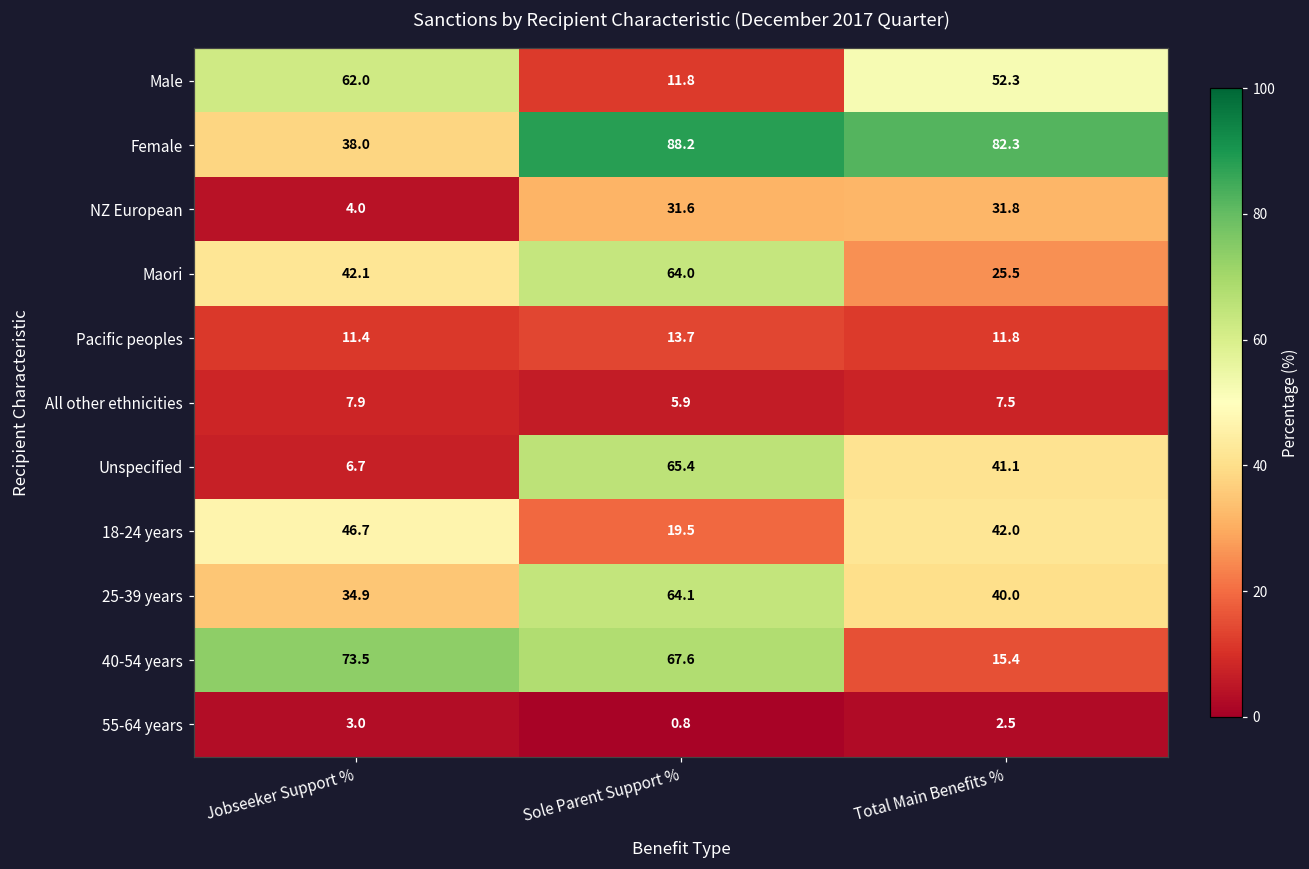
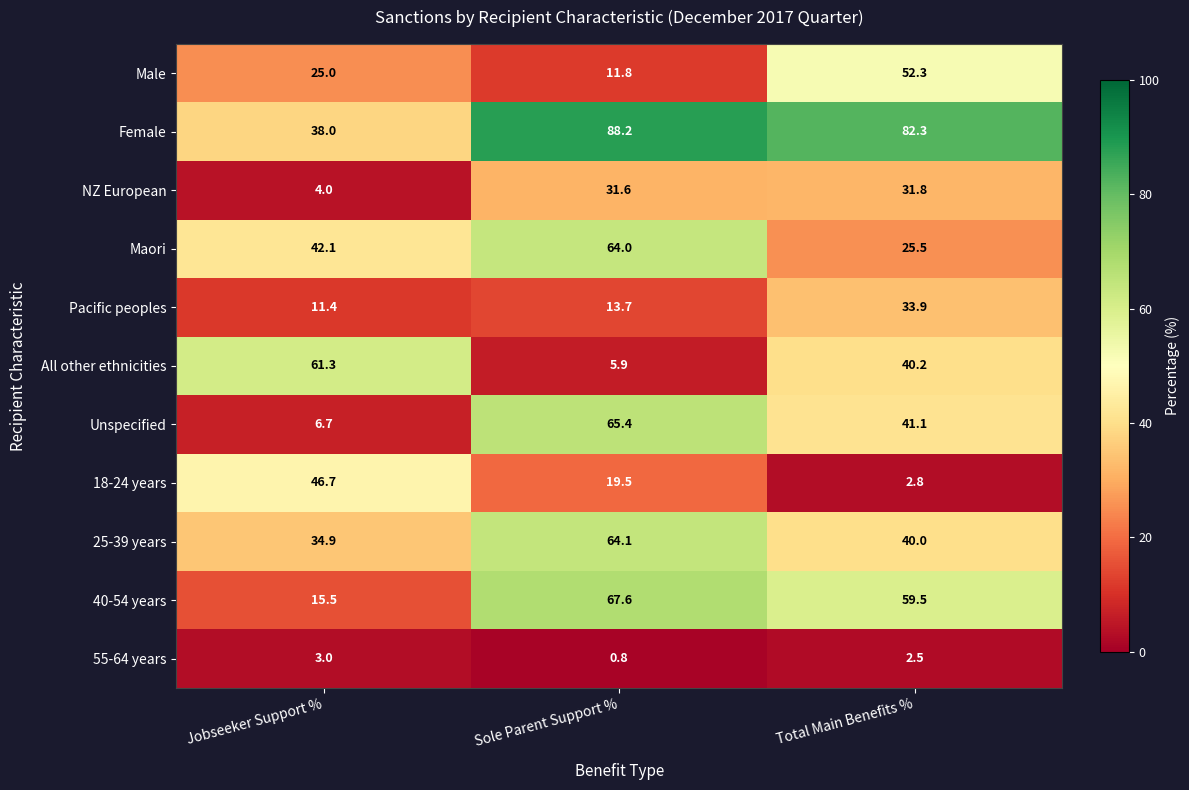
  {
    "Male": {
-     "Jobseeker Support %": 62.0,
+     "Jobseeker Support %": 25.0,
      "Sole Parent Support %": 11.8,
      "Total Main Benefits %": 52.3
    },
    "Female": {
      "Jobseeker Support %": 38.0,
      "Sole Parent Support %": 88.2,
      "Total Main Benefits %": 82.3
    },
    "NZ European": {
      "Jobseeker Support %": 4.0,
      "Sole Parent Support %": 31.6,
      "Total Main Benefits %": 31.8
    },
    "Maori": {
      "Jobseeker Support %": 42.1,
      "Sole Parent Support %": 64.0,
      "Total Main Benefits %": 25.5
    },
    "Pacific peoples": {
      "Jobseeker Support %": 11.4,
      "Sole Parent Support %": 13.7,
-     "Total Main Benefits %": 11.8
+     "Total Main Benefits %": 33.9
    },
    "All other ethnicities": {
-     "Jobseeker Support %": 7.9,
+     "Jobseeker Support %": 61.3,
      "Sole Parent Support %": 5.9,
-     "Total Main Benefits %": 7.5
+     "Total Main Benefits %": 40.2
    },
    "Unspecified": {
      "Jobseeker Support %": 6.7,
      "Sole Parent Support %": 65.4,
      "Total Main Benefits %": 41.1
    },
    "18-24 years": {
      "Jobseeker Support %": 46.7,
      "Sole Parent Support %": 19.5,
-     "Total Main Benefits %": 42.0
+     "Total Main Benefits %": 2.8
    },
    "25-39 years": {
      "Jobseeker Support %": 34.9,
      "Sole Parent Support %": 64.1,
      "Total Main Benefits %": 40.0
    },
    "40-54 years": {
-     "Jobseeker Support %": 73.5,
+     "Jobseeker Support %": 15.5,
      "Sole Parent Support %": 67.6,
-     "Total Main Benefits %": 15.4
+     "Total Main Benefits %": 59.5
    },
    "55-64 years": {
      "Jobseeker Support %": 3.0,
      "Sole Parent Support %": 0.8,
      "Total Main Benefits %": 2.5
    }
  }
